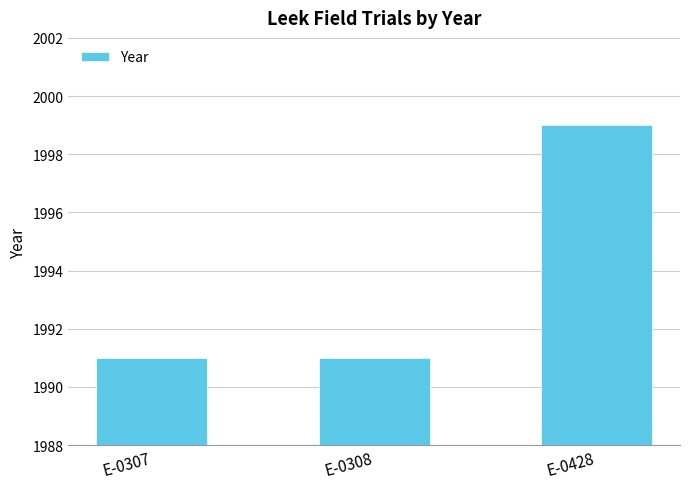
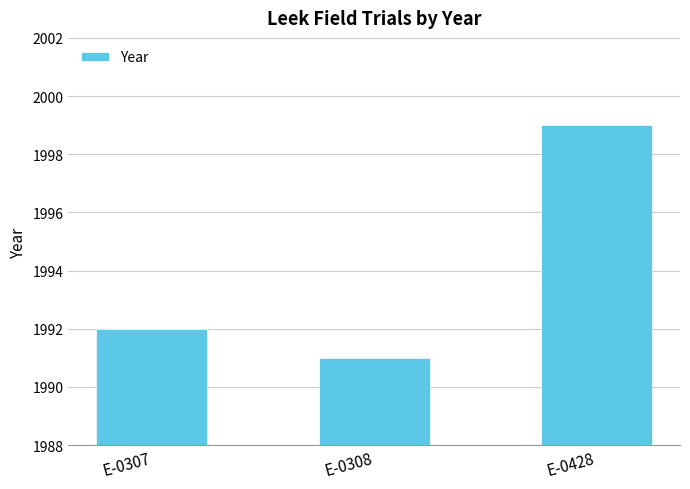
  {
-   "E-0307": 1991,
+   "E-0307": 1992,
    "E-0308": 1991,
    "E-0428": 1999
  }
